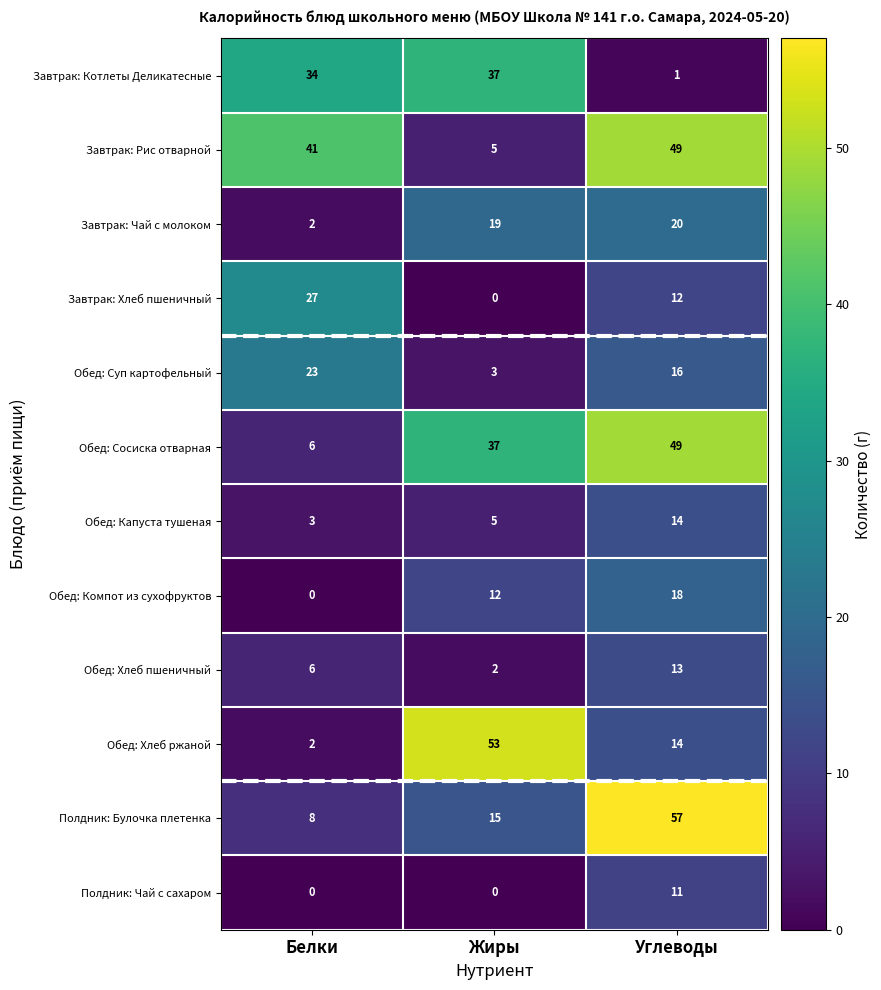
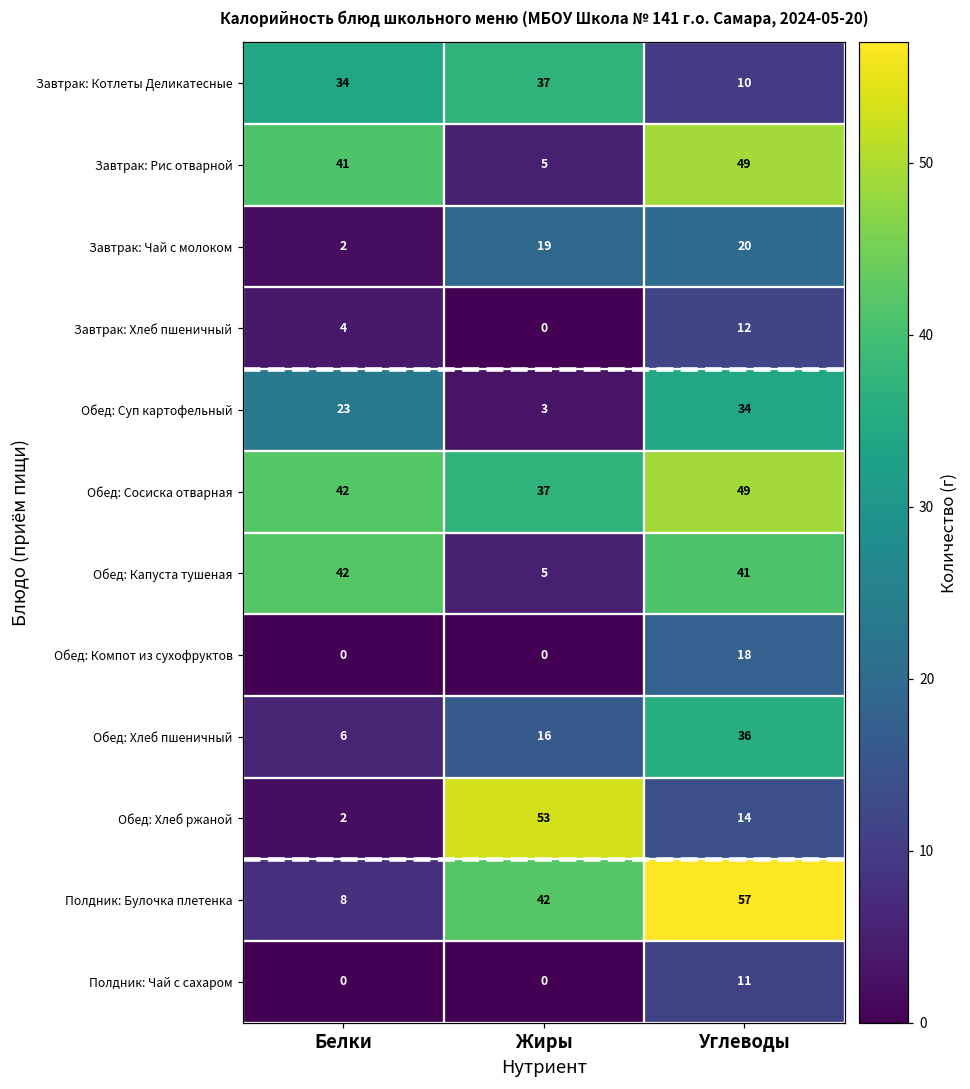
  {
    "Завтрак: Котлеты Деликатесные": {
      "Белки": 34,
      "Жиры": 37,
-     "Углеводы": 1
+     "Углеводы": 10
    },
    "Завтрак: Рис отварной": {
      "Белки": 41,
      "Жиры": 5,
      "Углеводы": 49
    },
    "Завтрак: Чай с молоком": {
      "Белки": 2,
      "Жиры": 19,
      "Углеводы": 20
    },
    "Завтрак: Хлеб пшеничный": {
-     "Белки": 27,
+     "Белки": 4,
      "Жиры": 0,
      "Углеводы": 12
    },
    "Обед: Суп картофельный": {
      "Белки": 23,
      "Жиры": 3,
-     "Углеводы": 16
+     "Углеводы": 34
    },
    "Обед: Сосиска отварная": {
-     "Белки": 6,
+     "Белки": 42,
      "Жиры": 37,
      "Углеводы": 49
    },
    "Обед: Капуста тушеная": {
-     "Белки": 3,
+     "Белки": 42,
      "Жиры": 5,
-     "Углеводы": 14
+     "Углеводы": 41
    },
    "Обед: Компот из сухофруктов": {
      "Белки": 0,
-     "Жиры": 12,
+     "Жиры": 0,
      "Углеводы": 18
    },
    "Обед: Хлеб пшеничный": {
      "Белки": 6,
-     "Жиры": 2,
-     "Углеводы": 13
+     "Жиры": 16,
+     "Углеводы": 36
    },
    "Обед: Хлеб ржаной": {
      "Белки": 2,
      "Жиры": 53,
      "Углеводы": 14
    },
    "Полдник: Булочка плетенка": {
      "Белки": 8,
-     "Жиры": 15,
+     "Жиры": 42,
      "Углеводы": 57
    },
    "Полдник: Чай с сахаром": {
      "Белки": 0,
      "Жиры": 0,
      "Углеводы": 11
    }
  }
